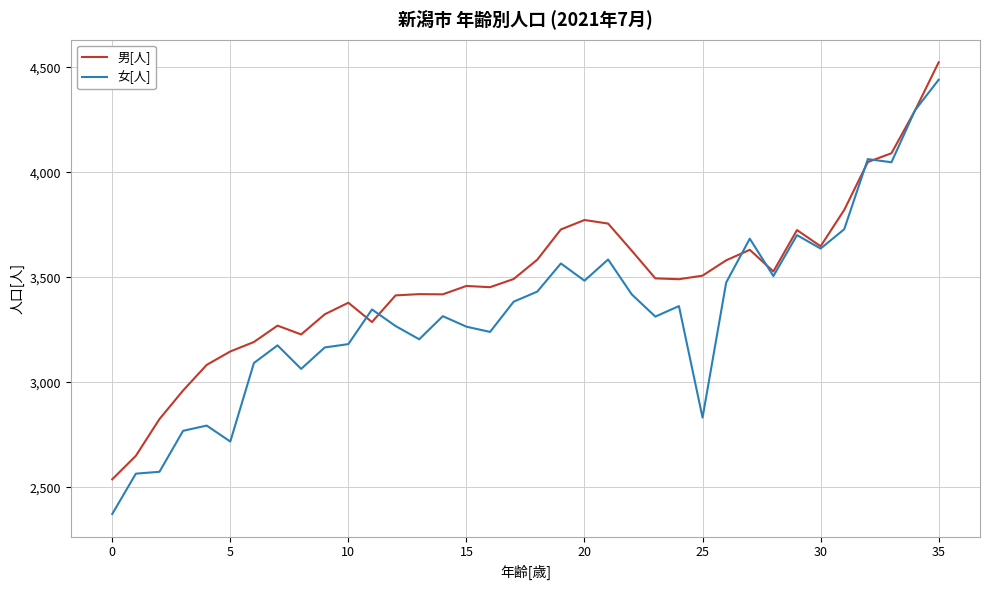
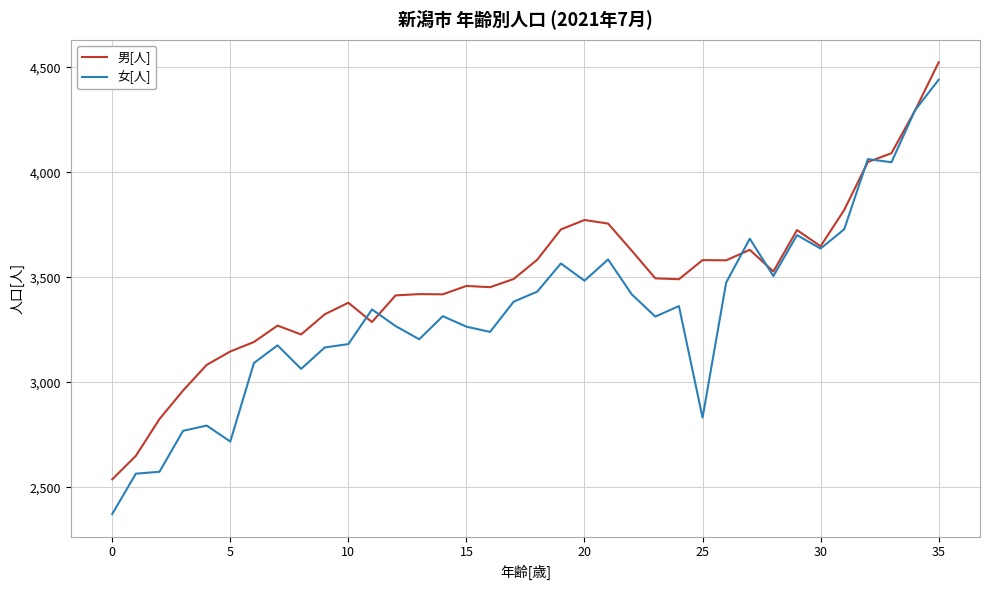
  {
    "男[人]": {
      "0": "2,540",
      "5": "3,150",
      "10": "3,380",
      "15": "3,460",
      "20": "3,770",
-     "25": "3,510",
+     "25": "3,580",
      "35": "4,520"
    },
    "女[人]": {
      "0": "2,370",
      "5": "2,720",
      "10": "3,180",
      "15": "3,270",
      "20": "3,480",
      "25": "2,830",
      "35": "4,440"
    }
  }
